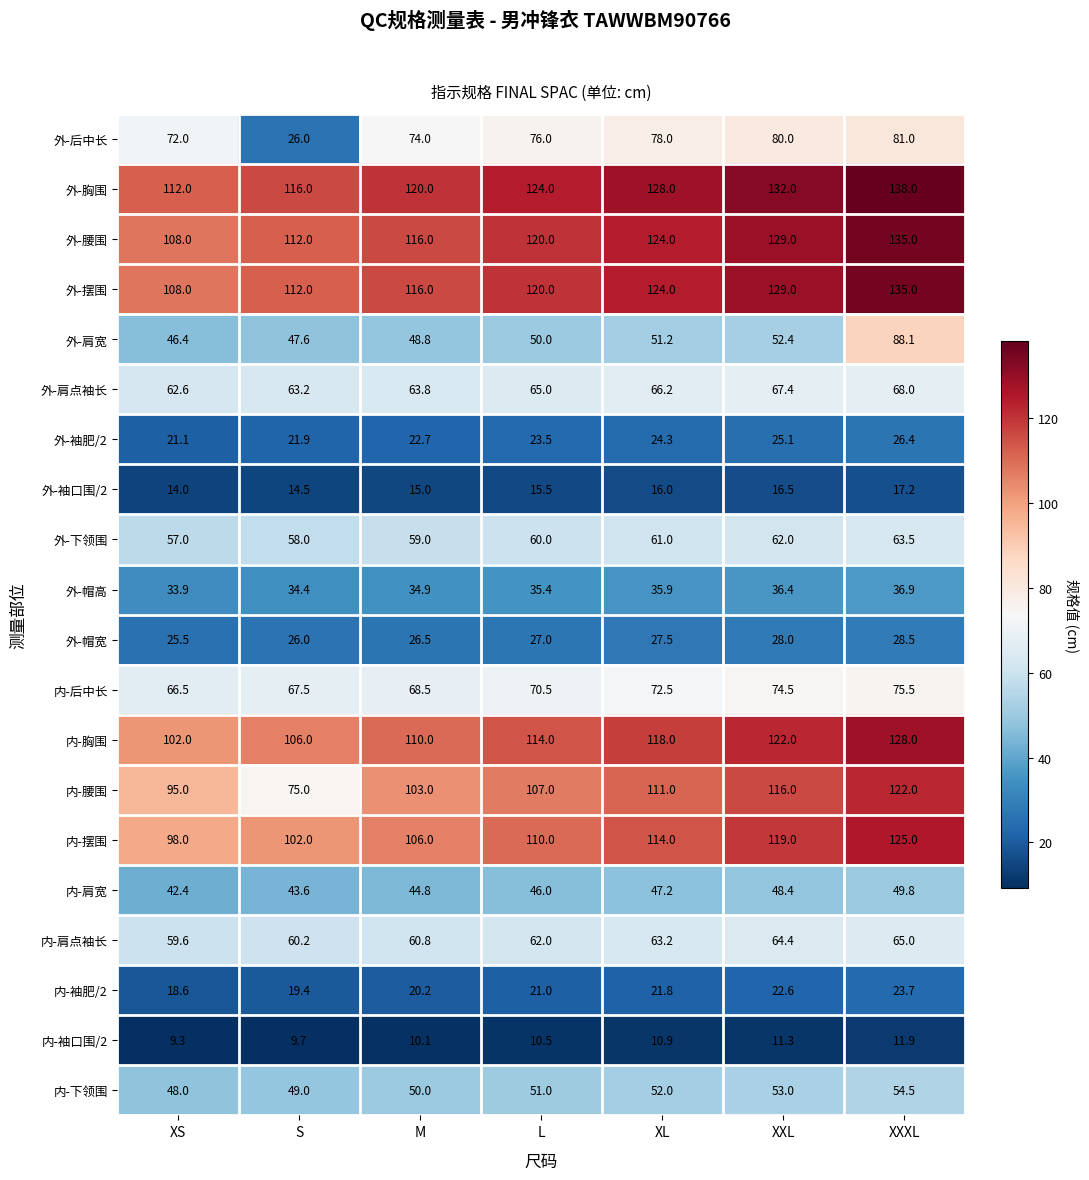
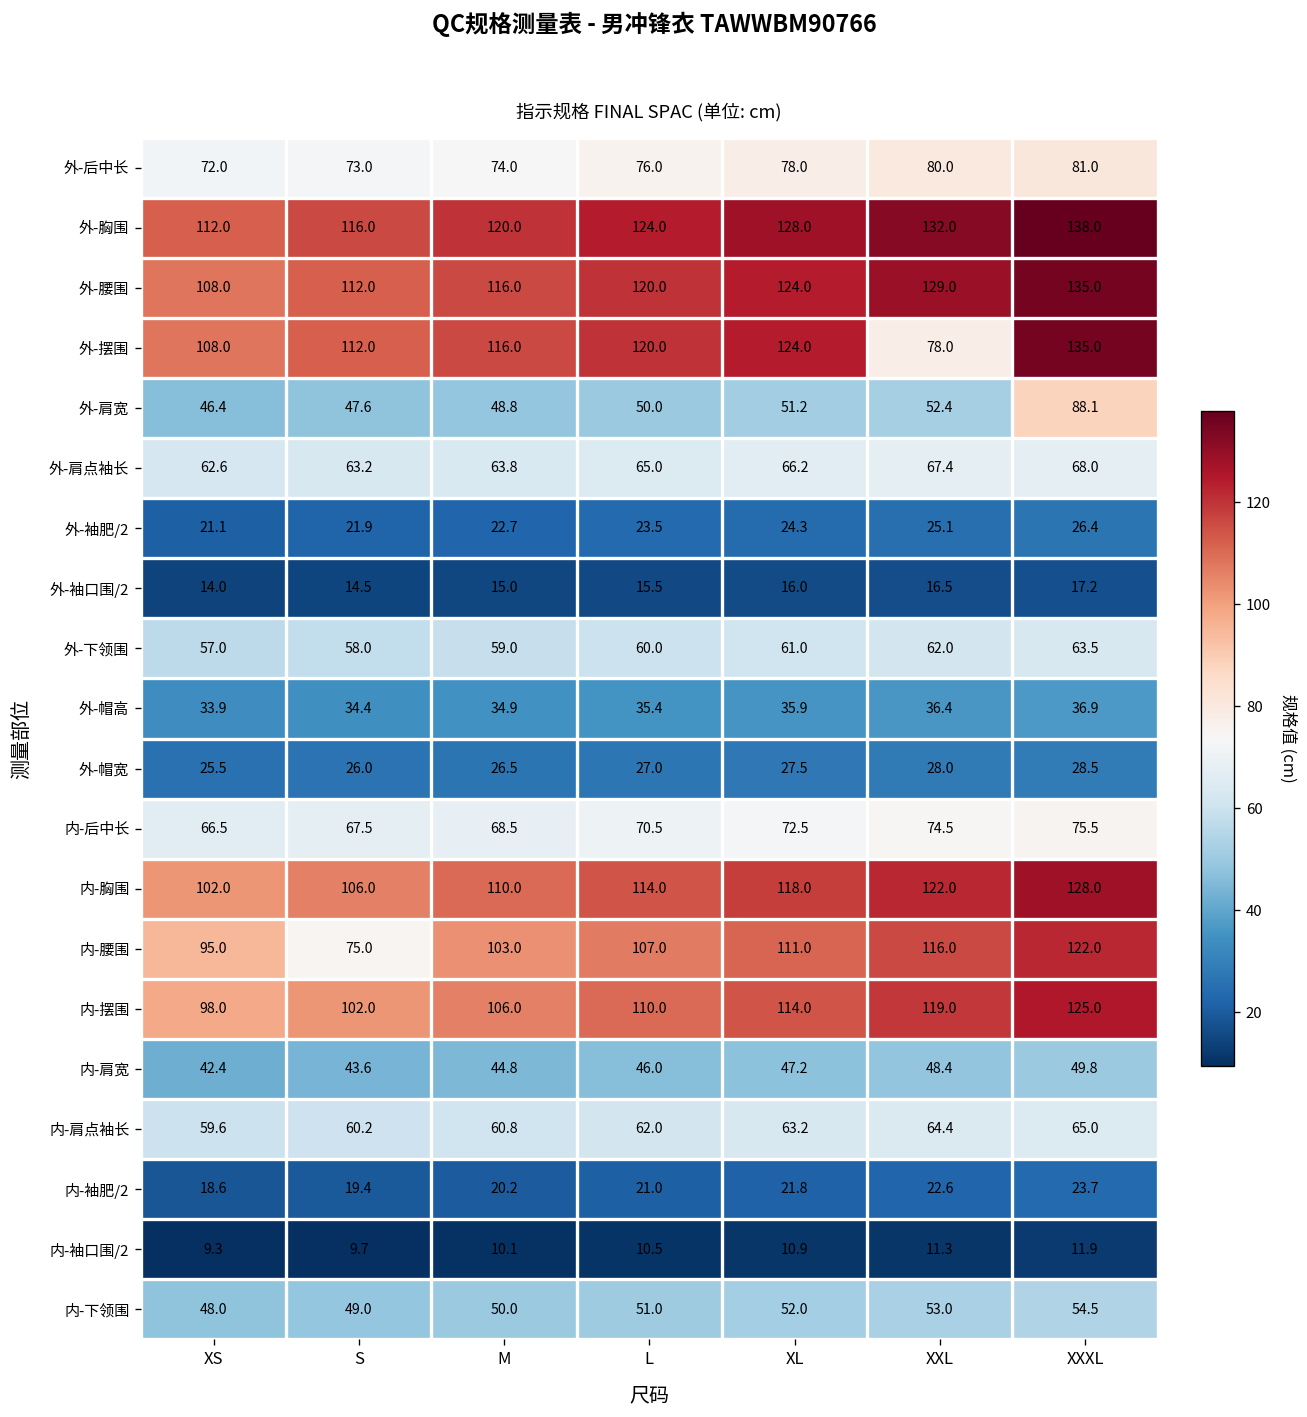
  {
    "外-后中长": {
      "XS": 72.0,
-     "S": 26.0,
+     "S": 73.0,
      "M": 74.0,
      "L": 76.0,
      "XL": 78.0,
      "XXL": 80.0,
      "XXXL": 81.0
    },
    "外-胸围": {
      "XS": 112.0,
      "S": 116.0,
      "M": 120.0,
      "L": 124.0,
      "XL": 128.0,
      "XXL": 132.0,
      "XXXL": 138.0
    },
    "外-腰围": {
      "XS": 108.0,
      "S": 112.0,
      "M": 116.0,
      "L": 120.0,
      "XL": 124.0,
      "XXL": 129.0,
      "XXXL": 135.0
    },
    "外-摆围": {
      "XS": 108.0,
      "S": 112.0,
      "M": 116.0,
      "L": 120.0,
      "XL": 124.0,
-     "XXL": 129.0,
+     "XXL": 78.0,
      "XXXL": 135.0
    },
    "外-肩宽": {
      "XS": 46.4,
      "S": 47.6,
      "M": 48.8,
      "L": 50.0,
      "XL": 51.2,
      "XXL": 52.4,
      "XXXL": 88.1
    },
    "外-肩点袖长": {
      "XS": 62.6,
      "S": 63.2,
      "M": 63.8,
      "L": 65.0,
      "XL": 66.2,
      "XXL": 67.4,
      "XXXL": 68.0
    },
    "外-袖肥/2": {
      "XS": 21.1,
      "S": 21.9,
      "M": 22.7,
      "L": 23.5,
      "XL": 24.3,
      "XXL": 25.1,
      "XXXL": 26.4
    },
    "外-袖口围/2": {
      "XS": 14.0,
      "S": 14.5,
      "M": 15.0,
      "L": 15.5,
      "XL": 16.0,
      "XXL": 16.5,
      "XXXL": 17.2
    },
    "外-下领围": {
      "XS": 57.0,
      "S": 58.0,
      "M": 59.0,
      "L": 60.0,
      "XL": 61.0,
      "XXL": 62.0,
      "XXXL": 63.5
    },
    "外-帽高": {
      "XS": 33.9,
      "S": 34.4,
      "M": 34.9,
      "L": 35.4,
      "XL": 35.9,
      "XXL": 36.4,
      "XXXL": 36.9
    },
    "外-帽宽": {
      "XS": 25.5,
      "S": 26.0,
      "M": 26.5,
      "L": 27.0,
      "XL": 27.5,
      "XXL": 28.0,
      "XXXL": 28.5
    },
    "内-后中长": {
      "XS": 66.5,
      "S": 67.5,
      "M": 68.5,
      "L": 70.5,
      "XL": 72.5,
      "XXL": 74.5,
      "XXXL": 75.5
    },
    "内-胸围": {
      "XS": 102.0,
      "S": 106.0,
      "M": 110.0,
      "L": 114.0,
      "XL": 118.0,
      "XXL": 122.0,
      "XXXL": 128.0
    },
    "内-腰围": {
      "XS": 95.0,
      "S": 75.0,
      "M": 103.0,
      "L": 107.0,
      "XL": 111.0,
      "XXL": 116.0,
      "XXXL": 122.0
    },
    "内-摆围": {
      "XS": 98.0,
      "S": 102.0,
      "M": 106.0,
      "L": 110.0,
      "XL": 114.0,
      "XXL": 119.0,
      "XXXL": 125.0
    },
    "内-肩宽": {
      "XS": 42.4,
      "S": 43.6,
      "M": 44.8,
      "L": 46.0,
      "XL": 47.2,
      "XXL": 48.4,
      "XXXL": 49.8
    },
    "内-肩点袖长": {
      "XS": 59.6,
      "S": 60.2,
      "M": 60.8,
      "L": 62.0,
      "XL": 63.2,
      "XXL": 64.4,
      "XXXL": 65.0
    },
    "内-袖肥/2": {
      "XS": 18.6,
      "S": 19.4,
      "M": 20.2,
      "L": 21.0,
      "XL": 21.8,
      "XXL": 22.6,
      "XXXL": 23.7
    },
    "内-袖口围/2": {
      "XS": 9.3,
      "S": 9.7,
      "M": 10.1,
      "L": 10.5,
      "XL": 10.9,
      "XXL": 11.3,
      "XXXL": 11.9
    },
    "内-下领围": {
      "XS": 48.0,
      "S": 49.0,
      "M": 50.0,
      "L": 51.0,
      "XL": 52.0,
      "XXL": 53.0,
      "XXXL": 54.5
    }
  }
